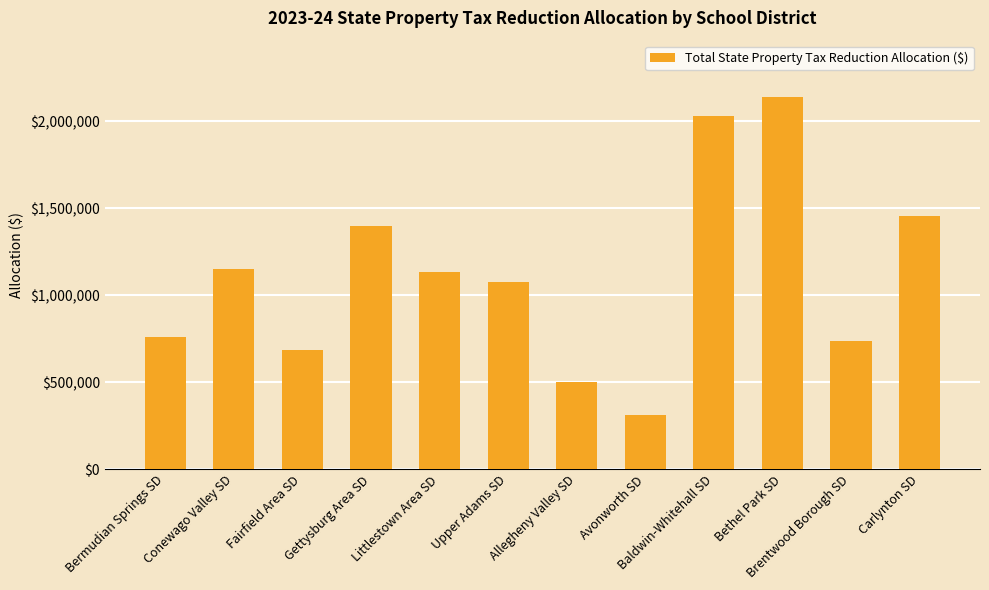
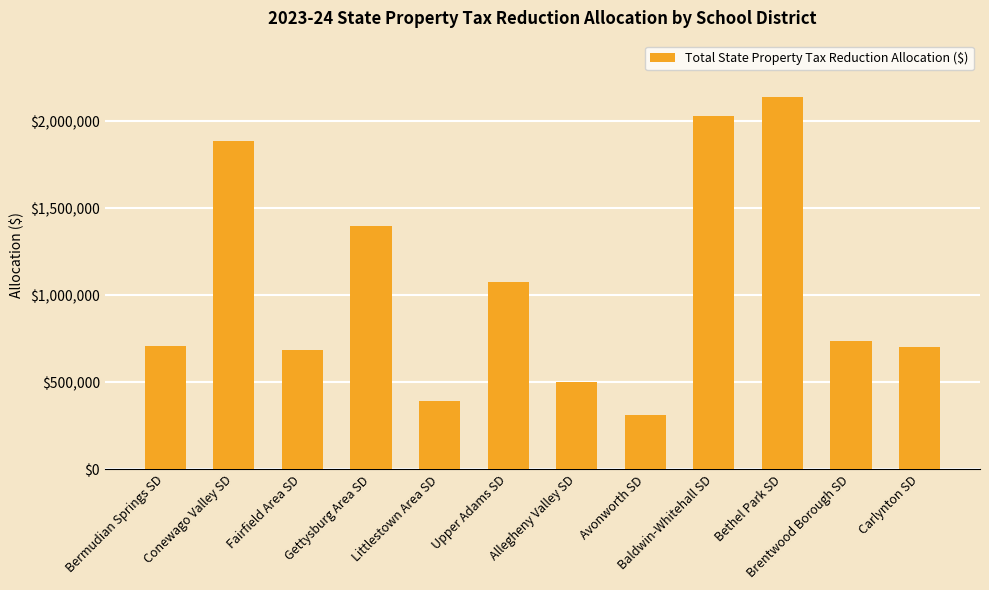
  {
-   "Bermudian Springs SD": "$760,000",
-   "Conewago Valley SD": "$1,150,000",
+   "Bermudian Springs SD": "$710,000",
+   "Conewago Valley SD": "$1,890,000",
    "Fairfield Area SD": "$690,000",
    "Gettysburg Area SD": "$1,400,000",
-   "Littlestown Area SD": "$1,130,000",
+   "Littlestown Area SD": "$400,000",
    "Upper Adams SD": "$1,080,000",
    "Allegheny Valley SD": "$500,000",
    "Avonworth SD": "$310,000",
    "Baldwin-Whitehall SD": "$2,030,000",
    "Bethel Park SD": "$2,140,000",
    "Brentwood Borough SD": "$740,000",
-   "Carlynton SD": "$1,450,000"
+   "Carlynton SD": "$700,000"
  }
